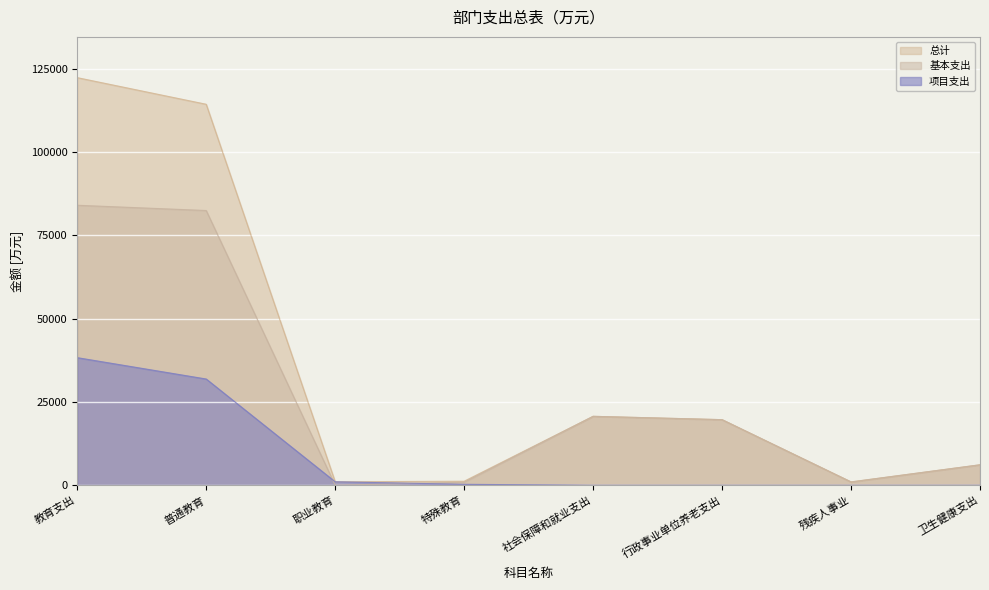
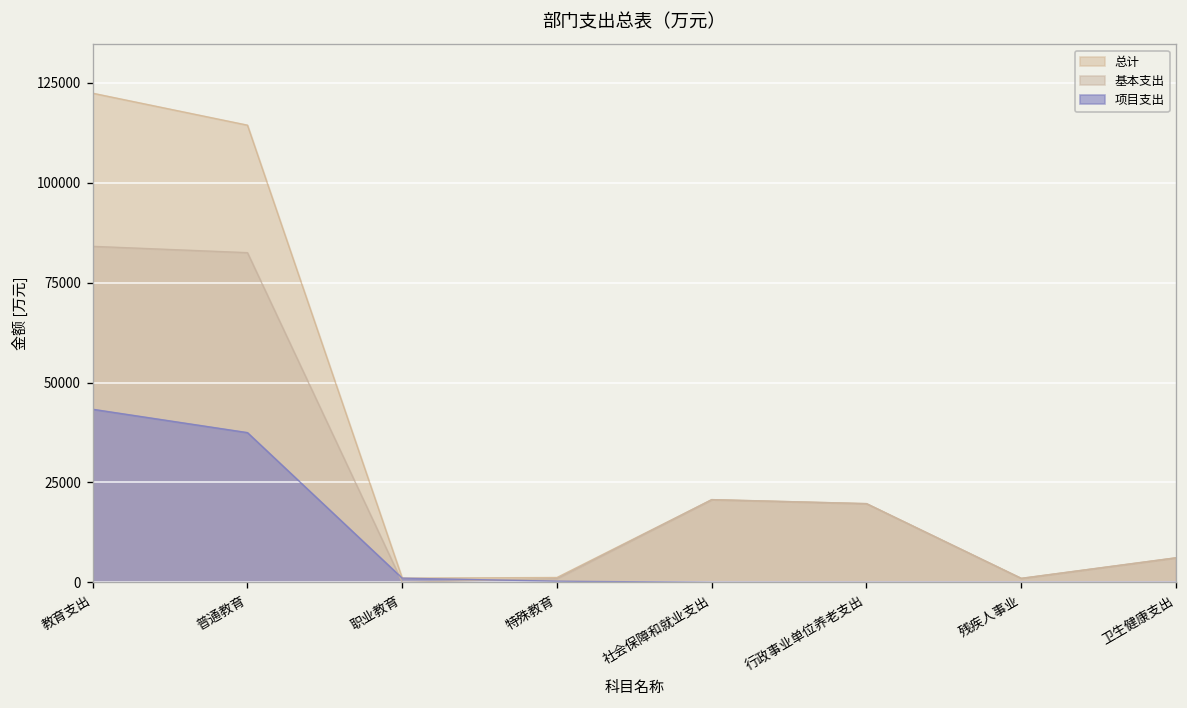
  {
    "项目支出": {
-     "教育支出": 38000,
-     "普通教育": 32000,
+     "教育支出": 43000,
+     "普通教育": 37000,
      "社会保障和就业支出": 0,
      "行政事业单位养老支出": 0,
      "残疾人事业": 0,
      "卫生健康支出": 0
    }
  }
